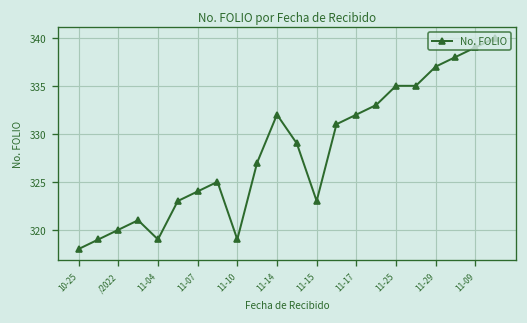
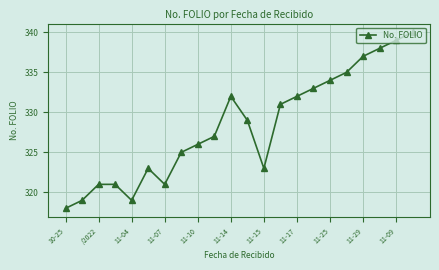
  {
    "10-25": 318,
-   "/2022": 320,
+   "/2022": 321,
    "11-04": 319,
-   "11-07": 324,
-   "11-10": 319,
+   "11-07": 321,
+   "11-10": 326,
    "11-14": 332,
    "11-15": 323,
    "11-17": 332,
-   "11-25": 335,
+   "11-25": 334,
    "11-29": 337
  }
